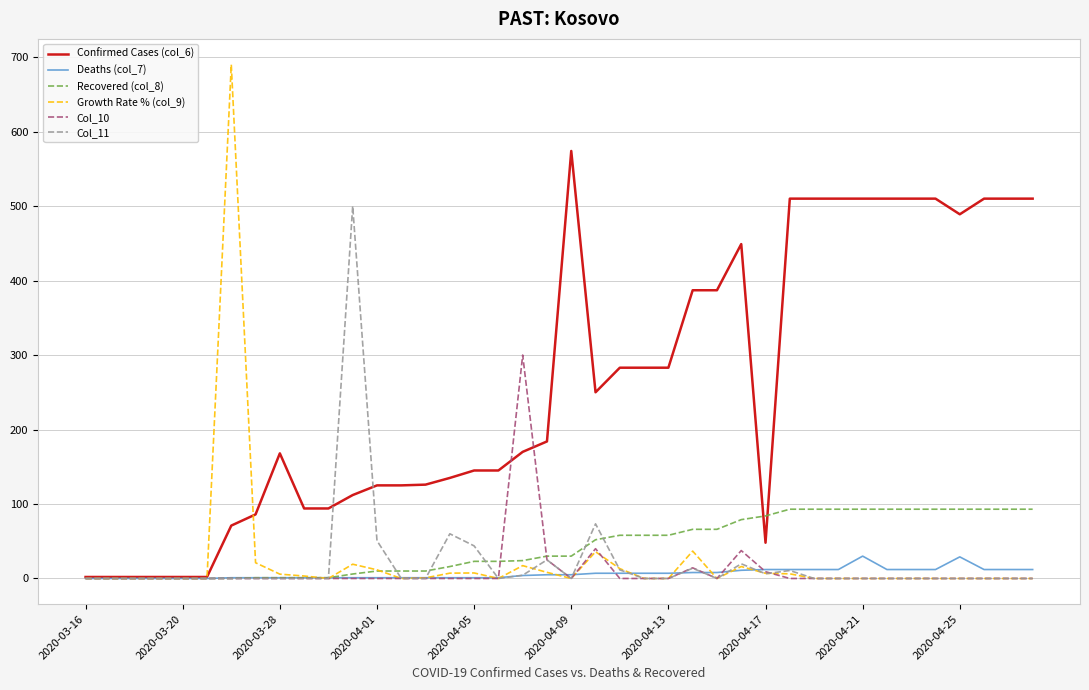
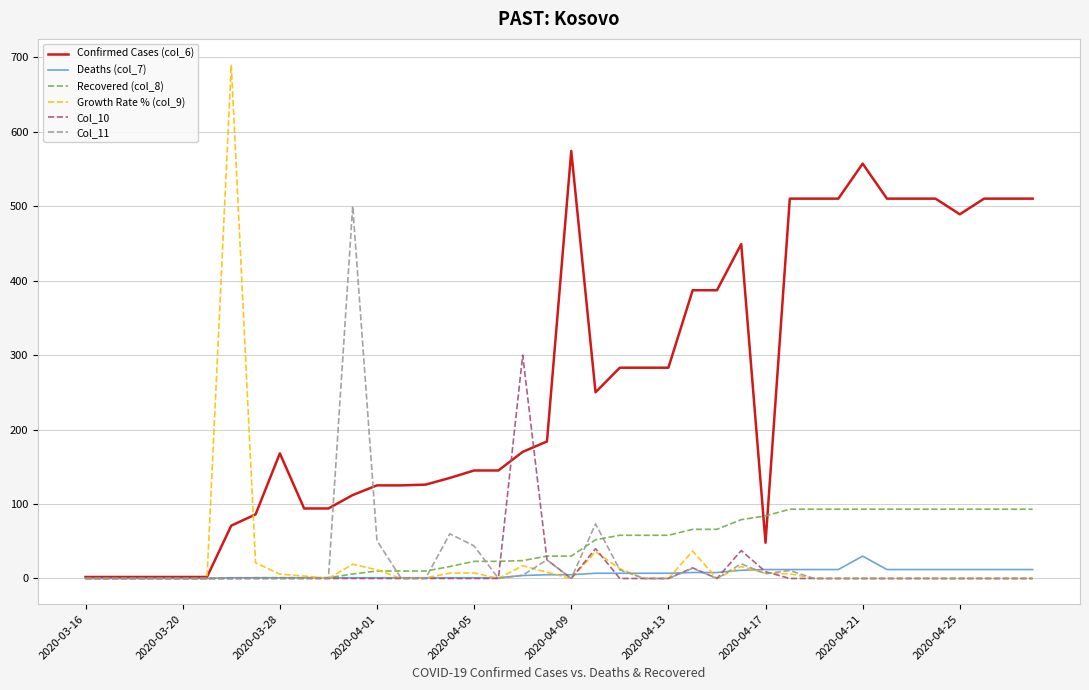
  {
    "Confirmed Cases (col_6)": {
      "2020-03-28": 170,
      "2020-04-01": 130,
      "2020-04-05": 150,
      "2020-04-09": 570,
      "2020-04-13": 280,
      "2020-04-17": 50,
-     "2020-04-21": 510,
+     "2020-04-21": 560,
      "2020-04-25": 490
    },
    "Deaths (col_7)": {
      "2020-04-09": 10,
      "2020-04-13": 10,
      "2020-04-21": 30,
-     "2020-04-25": 30
+     "2020-04-25": 10
    },
    "Recovered (col_8)": {
      "2020-04-05": 20,
      "2020-04-09": 30,
      "2020-04-13": 60,
      "2020-04-17": 80,
      "2020-04-21": 90,
      "2020-04-25": 90
    },
    "Growth Rate % (col_9)": {
      "2020-03-28": 10,
      "2020-04-05": 10
    },
    "Col_11": {
      "2020-04-01": 50,
      "2020-04-05": 40
    }
  }
